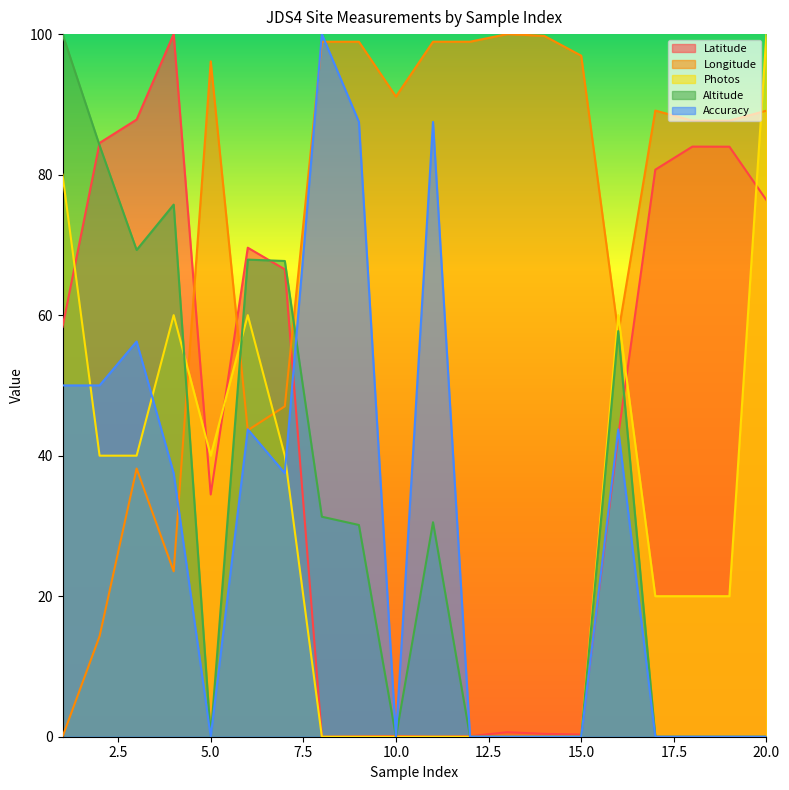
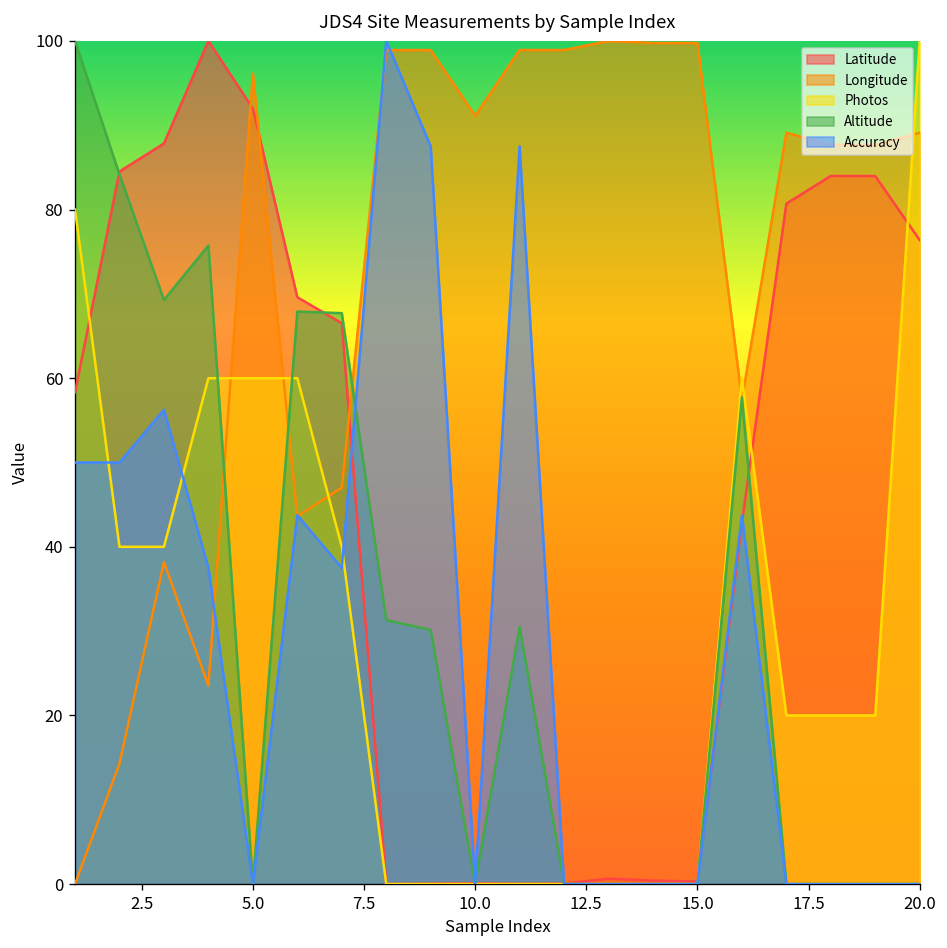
  {
    "Latitude": {
-     "5.0": 34,
+     "5.0": 92,
      "20.0": 76
    },
    "Longitude": {
      "5.0": 96,
      "10.0": 91,
-     "15.0": 97,
+     "15.0": 100,
      "20.0": 89
    },
    "Photos": {
-     "5.0": 40,
+     "5.0": 60,
      "20.0": 100
    }
  }
